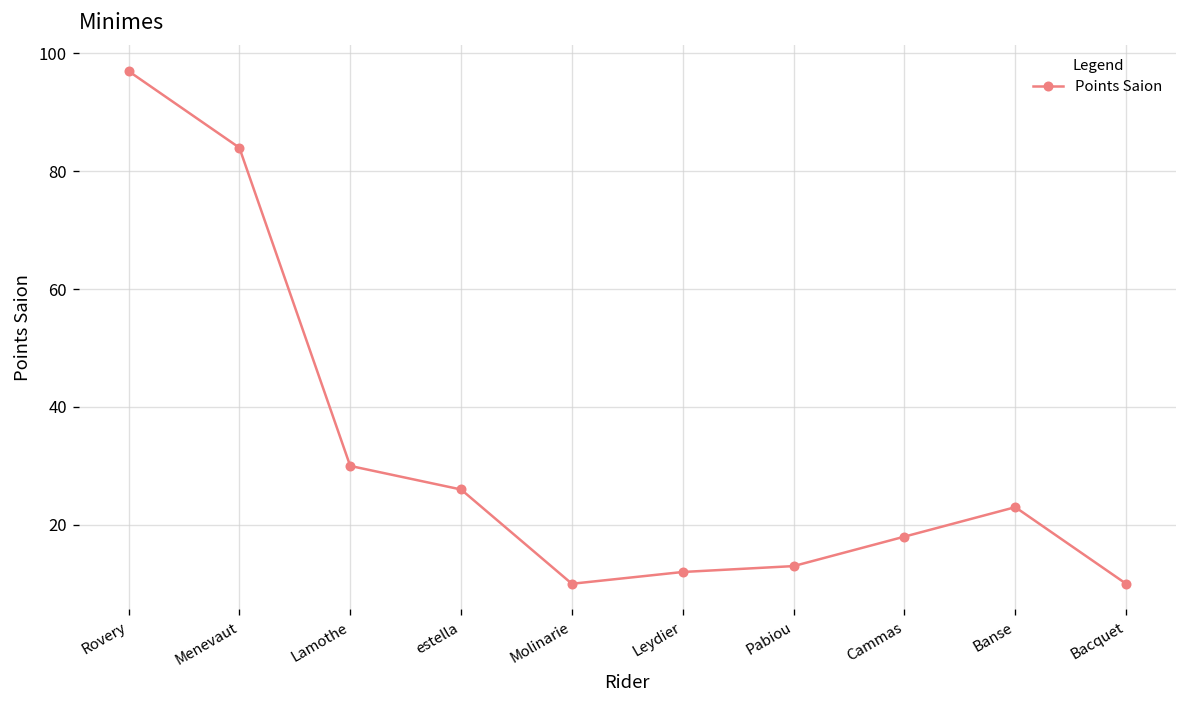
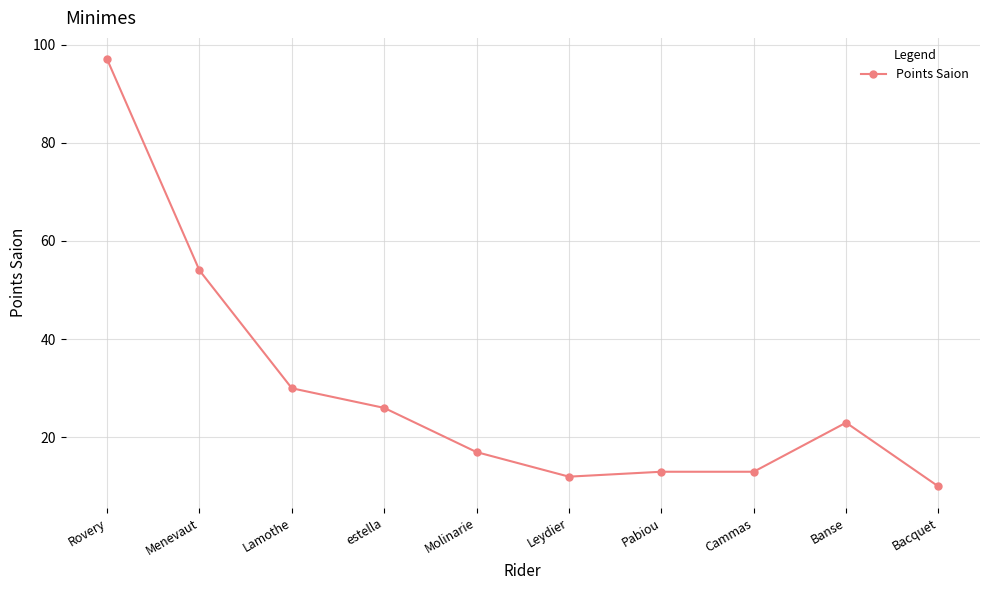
  {
    "Rovery": 97,
-   "Menevaut": 84,
+   "Menevaut": 54,
    "Lamothe": 30,
    "estella": 26,
-   "Molinarie": 10,
+   "Molinarie": 17,
    "Leydier": 12,
    "Pabiou": 13,
-   "Cammas": 18,
+   "Cammas": 13,
    "Banse": 23,
    "Bacquet": 10
  }
